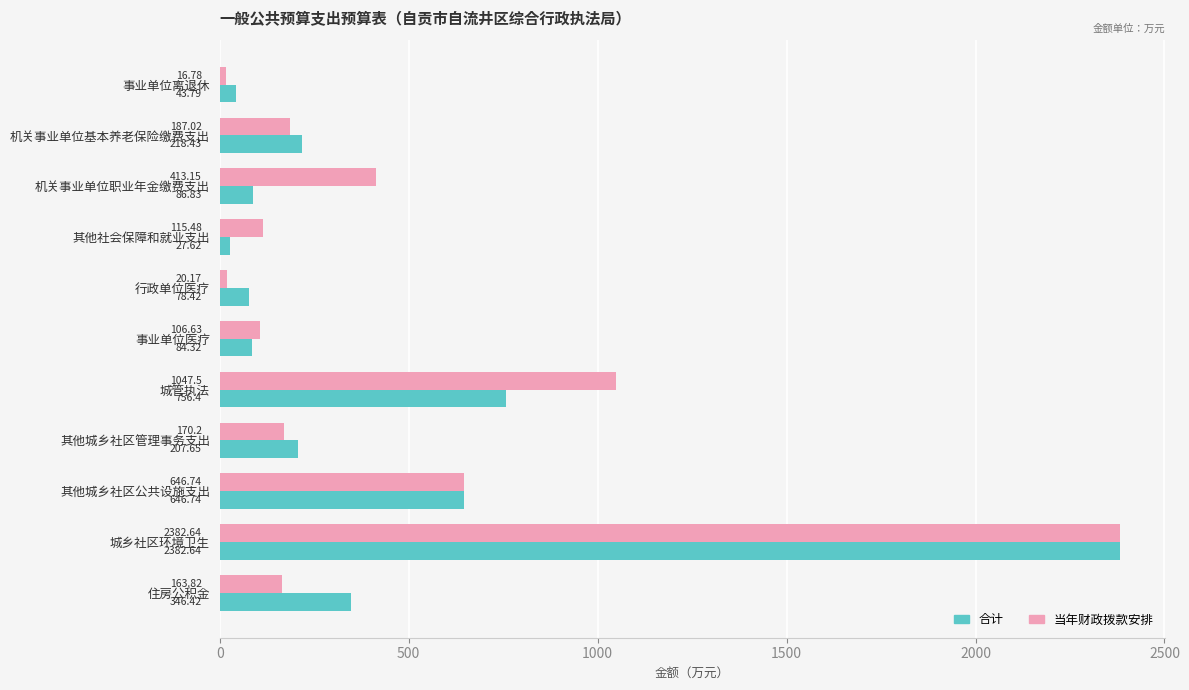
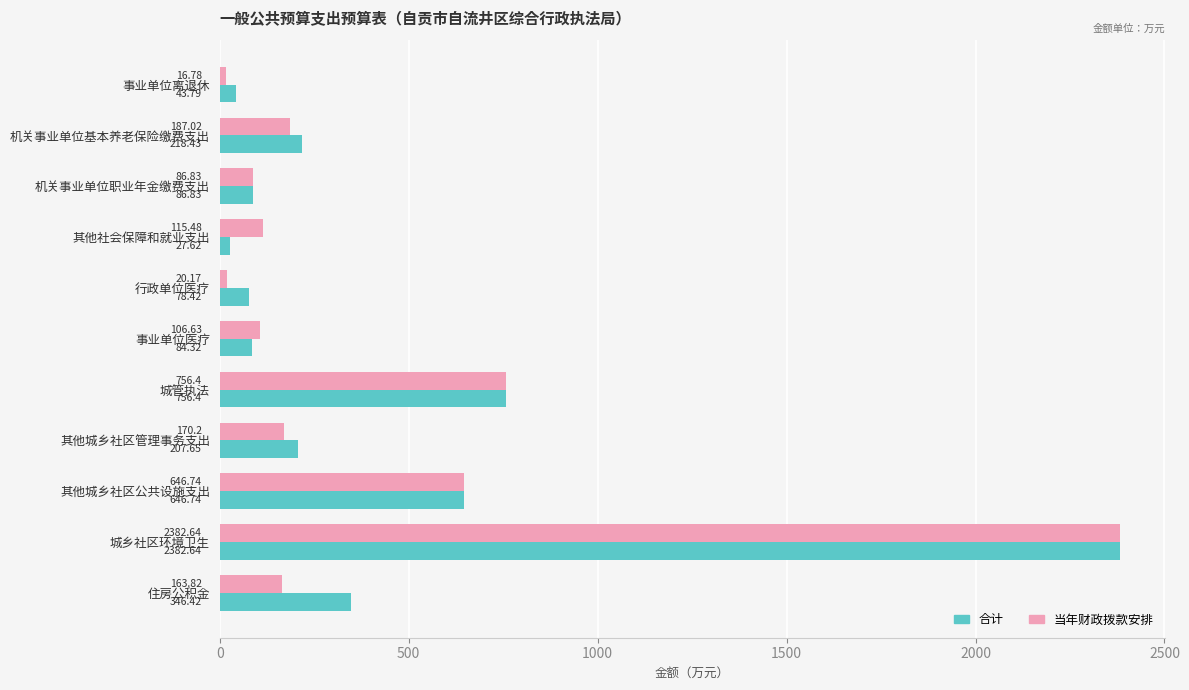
  {
    "合计": {
      "事业单位离退休": 40,
      "机关事业单位基本养老保险缴费支出": 220,
      "机关事业单位职业年金缴费支出": 90,
      "其他社会保障和就业支出": 30,
      "行政单位医疗": 80,
      "事业单位医疗": 80,
      "城管执法": 760,
      "其他城乡社区管理事务支出": 210,
      "其他城乡社区公共设施支出": 650,
      "城乡社区环境卫生": 2380,
      "住房公积金": 350
    },
    "当年财政拨款安排": {
      "事业单位离退休": 16.78,
-     "机关事业单位职业年金缴费支出": 413.15,
-     "城管执法": 1047.5
+     "机关事业单位职业年金缴费支出": 86.83,
+     "城管执法": 756.4
    }
  }
